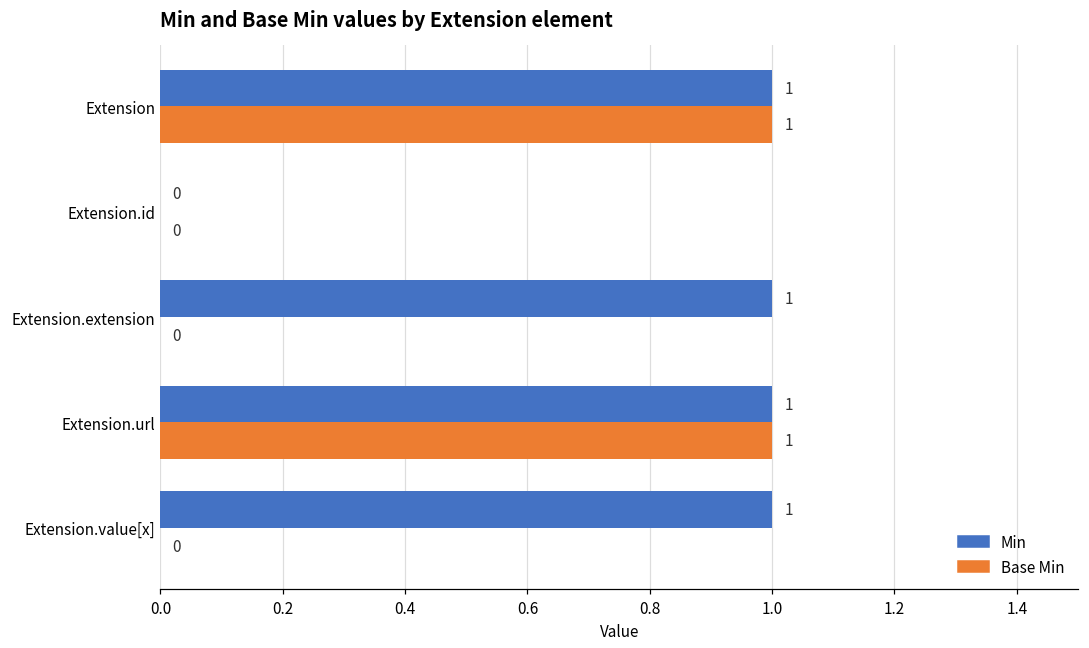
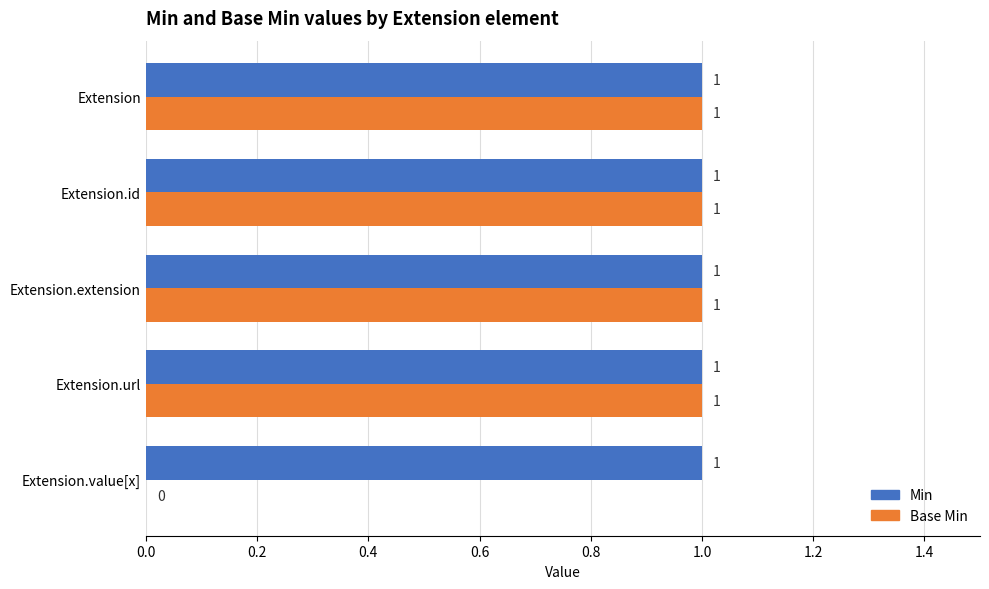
  {
    "Min": {
      "Extension": 1,
-     "Extension.id": 0,
+     "Extension.id": 1,
      "Extension.extension": 1,
      "Extension.url": 1,
      "Extension.value[x]": 1
    },
    "Base Min": {
      "Extension": 1,
-     "Extension.id": 0,
-     "Extension.extension": 0,
+     "Extension.id": 1,
+     "Extension.extension": 1,
      "Extension.url": 1,
      "Extension.value[x]": 0
    }
  }
